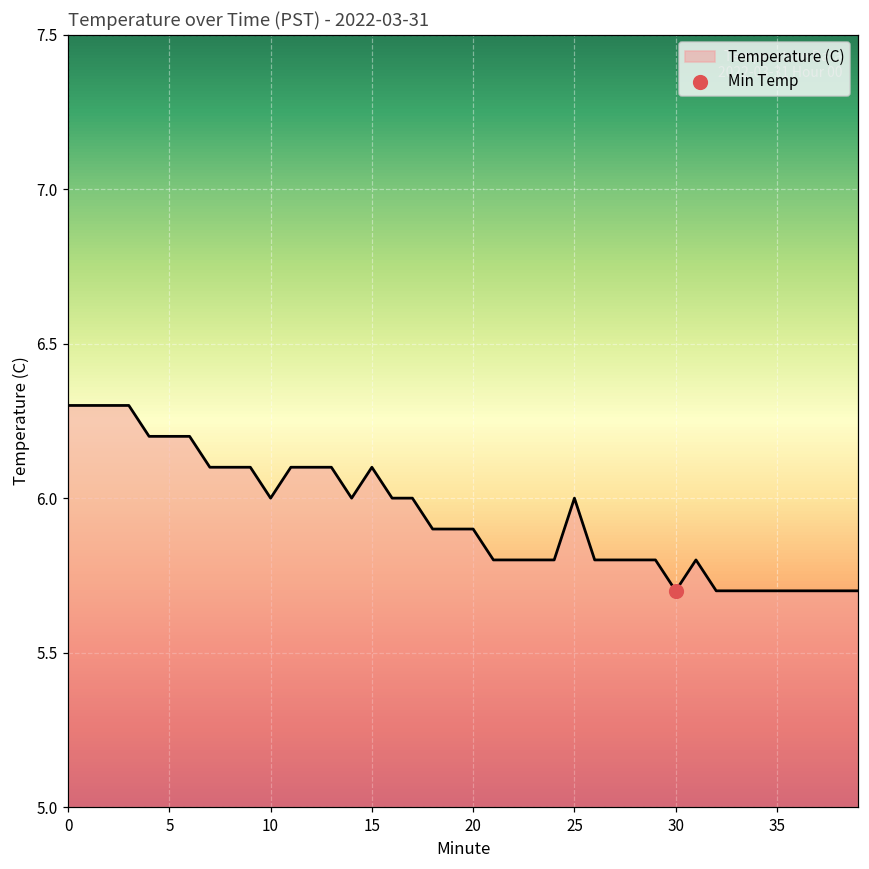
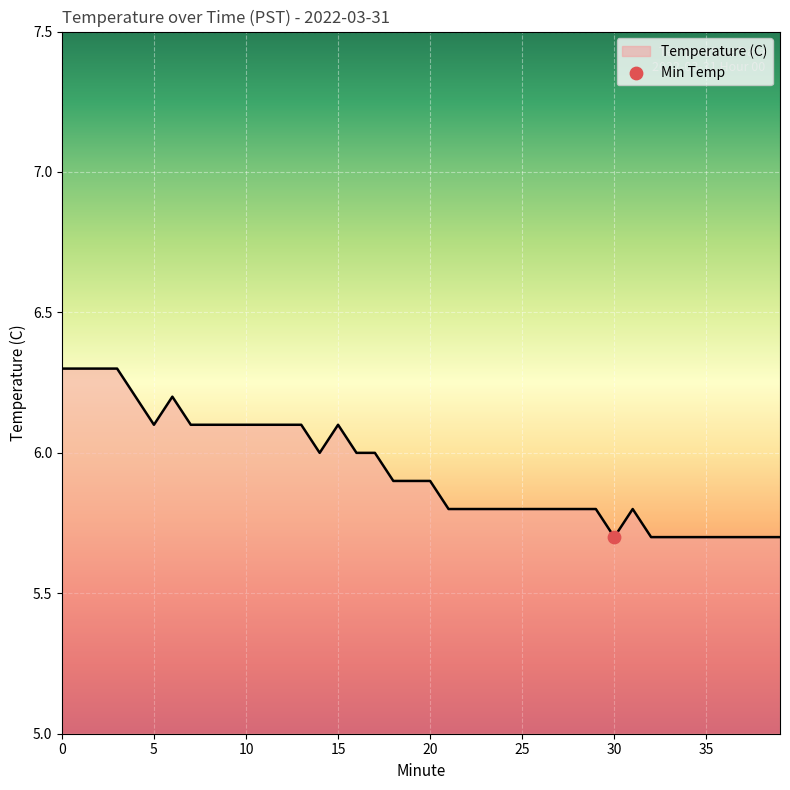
  {
    "Temperature (C)": {
      "0": 6.3,
-     "5": 6.2,
-     "10": 6.0,
+     "5": 6.1,
+     "10": 6.1,
      "15": 6.1,
      "20": 5.9,
-     "25": 6.0,
+     "25": 5.8,
      "35": 5.7
    }
  }
